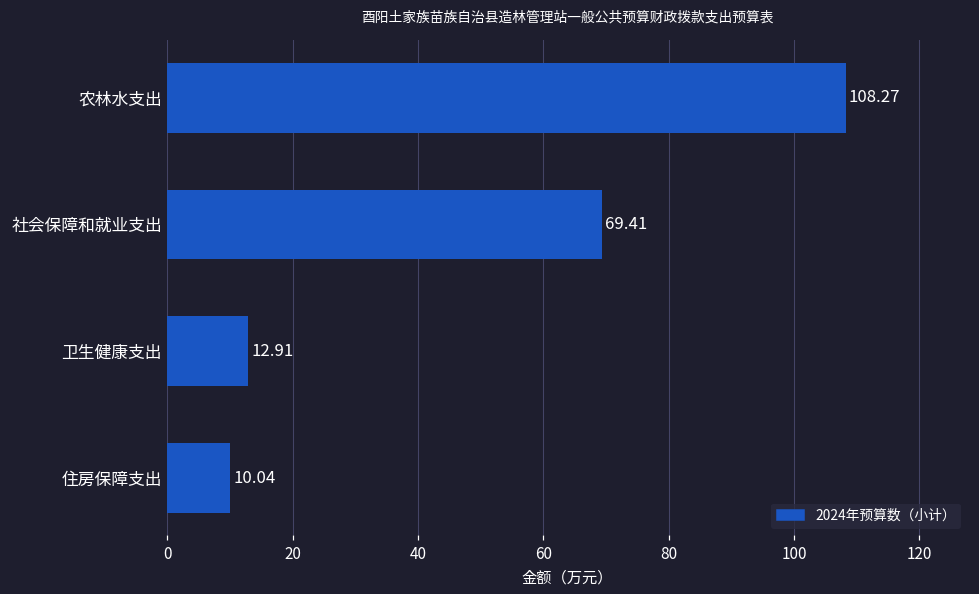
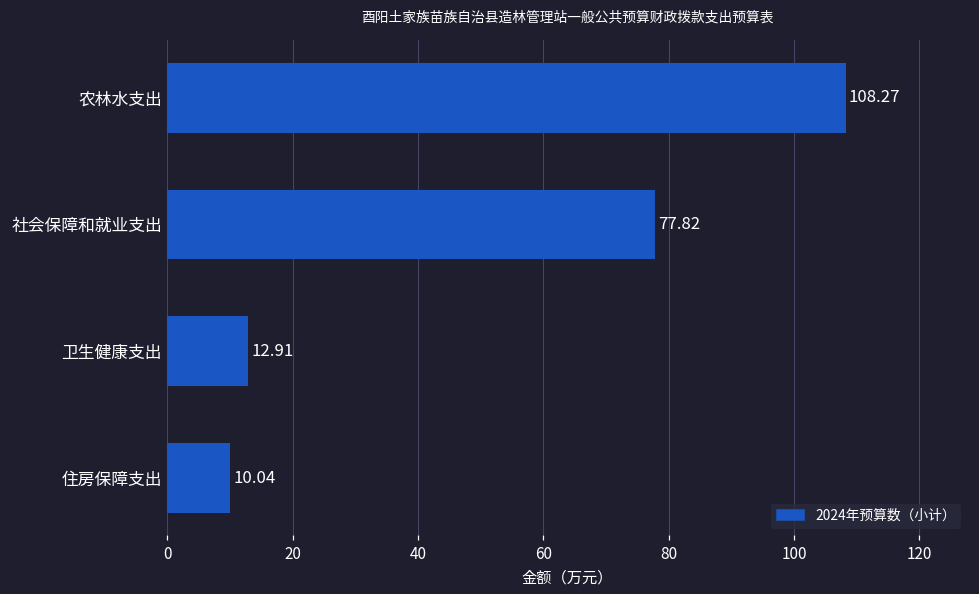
  {
    "农林水支出": 108.27,
-   "社会保障和就业支出": 69.41,
+   "社会保障和就业支出": 77.82,
    "卫生健康支出": 12.91,
    "住房保障支出": 10.04
  }
